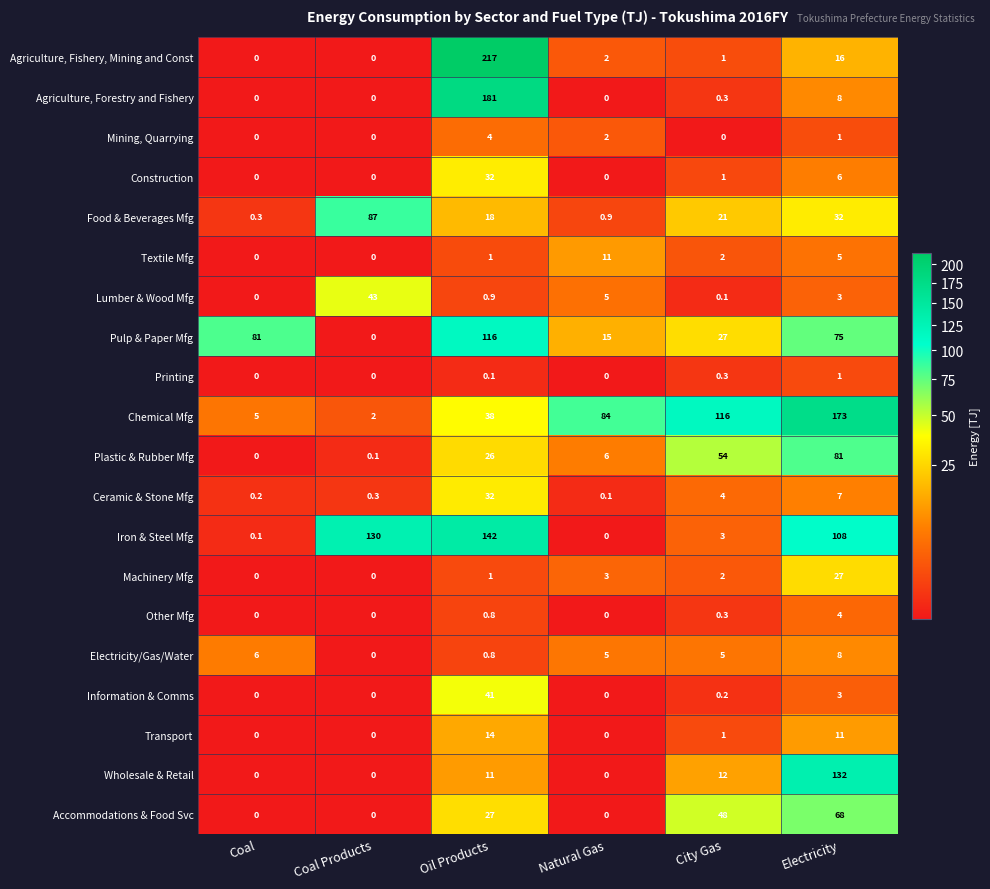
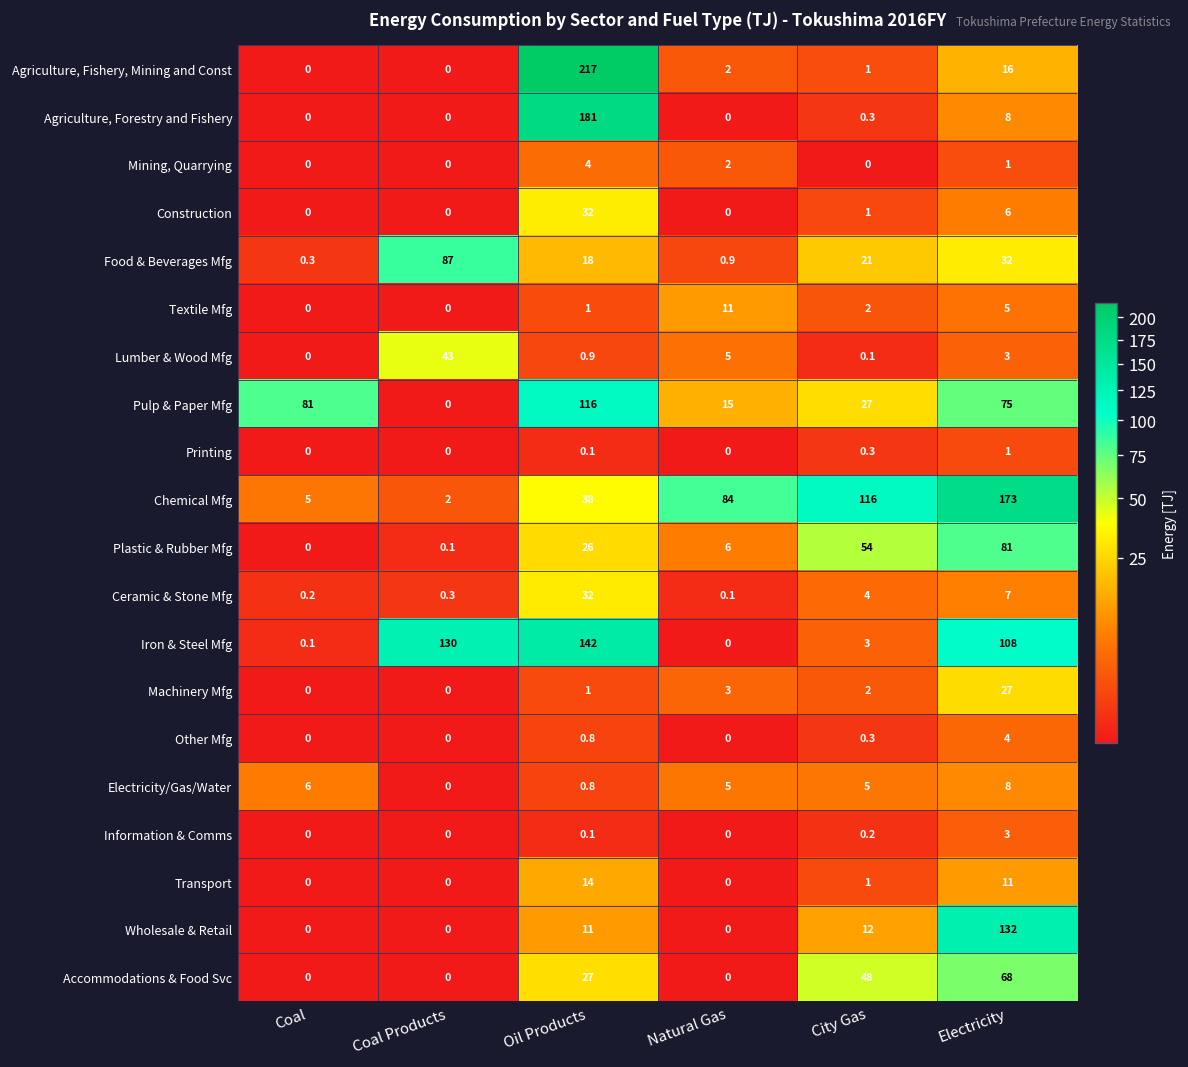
  {
    "Agriculture, Fishery, Mining and Const": {
      "Coal": 0,
      "Coal Products": 0,
      "Oil Products": 217,
      "Natural Gas": 2,
      "City Gas": 1,
      "Electricity": 16
    },
    "Agriculture, Forestry and Fishery": {
      "Coal": 0,
      "Coal Products": 0,
      "Oil Products": 181,
      "Natural Gas": 0,
      "City Gas": 0.3,
      "Electricity": 8
    },
    "Mining, Quarrying": {
      "Coal": 0,
      "Coal Products": 0,
      "Oil Products": 4,
      "Natural Gas": 2,
      "City Gas": 0,
      "Electricity": 1
    },
    "Construction": {
      "Coal": 0,
      "Coal Products": 0,
      "Oil Products": 32,
      "Natural Gas": 0,
      "City Gas": 1,
      "Electricity": 6
    },
    "Food & Beverages Mfg": {
      "Coal": 0.3,
      "Coal Products": 87,
      "Oil Products": 18,
      "Natural Gas": 0.9,
      "City Gas": 21,
      "Electricity": 32
    },
    "Textile Mfg": {
      "Coal": 0,
      "Coal Products": 0,
      "Oil Products": 1,
      "Natural Gas": 11,
      "City Gas": 2,
      "Electricity": 5
    },
    "Lumber & Wood Mfg": {
      "Coal": 0,
      "Coal Products": 43,
      "Oil Products": 0.9,
      "Natural Gas": 5,
      "City Gas": 0.1,
      "Electricity": 3
    },
    "Pulp & Paper Mfg": {
      "Coal": 81,
      "Coal Products": 0,
      "Oil Products": 116,
      "Natural Gas": 15,
      "City Gas": 27,
      "Electricity": 75
    },
    "Printing": {
      "Coal": 0,
      "Coal Products": 0,
      "Oil Products": 0.1,
      "Natural Gas": 0,
      "City Gas": 0.3,
      "Electricity": 1
    },
    "Chemical Mfg": {
      "Coal": 5,
      "Coal Products": 2,
      "Oil Products": 38,
      "Natural Gas": 84,
      "City Gas": 116,
      "Electricity": 173
    },
    "Plastic & Rubber Mfg": {
      "Coal": 0,
      "Coal Products": 0.1,
      "Oil Products": 26,
      "Natural Gas": 6,
      "City Gas": 54,
      "Electricity": 81
    },
    "Ceramic & Stone Mfg": {
      "Coal": 0.2,
      "Coal Products": 0.3,
      "Oil Products": 32,
      "Natural Gas": 0.1,
      "City Gas": 4,
      "Electricity": 7
    },
    "Iron & Steel Mfg": {
      "Coal": 0.1,
      "Coal Products": 130,
      "Oil Products": 142,
      "Natural Gas": 0,
      "City Gas": 3,
      "Electricity": 108
    },
    "Machinery Mfg": {
      "Coal": 0,
      "Coal Products": 0,
      "Oil Products": 1,
      "Natural Gas": 3,
      "City Gas": 2,
      "Electricity": 27
    },
    "Other Mfg": {
      "Coal": 0,
      "Coal Products": 0,
      "Oil Products": 0.8,
      "Natural Gas": 0,
      "City Gas": 0.3,
      "Electricity": 4
    },
    "Electricity/Gas/Water": {
      "Coal": 6,
      "Coal Products": 0,
      "Oil Products": 0.8,
      "Natural Gas": 5,
      "City Gas": 5,
      "Electricity": 8
    },
    "Information & Comms": {
      "Coal": 0,
      "Coal Products": 0,
-     "Oil Products": 41,
+     "Oil Products": 0.1,
      "Natural Gas": 0,
      "City Gas": 0.2,
      "Electricity": 3
    },
    "Transport": {
      "Coal": 0,
      "Coal Products": 0,
      "Oil Products": 14,
      "Natural Gas": 0,
      "City Gas": 1,
      "Electricity": 11
    },
    "Wholesale & Retail": {
      "Coal": 0,
      "Coal Products": 0,
      "Oil Products": 11,
      "Natural Gas": 0,
      "City Gas": 12,
      "Electricity": 132
    },
    "Accommodations & Food Svc": {
      "Coal": 0,
      "Coal Products": 0,
      "Oil Products": 27,
      "Natural Gas": 0,
      "City Gas": 48,
      "Electricity": 68
    }
  }
